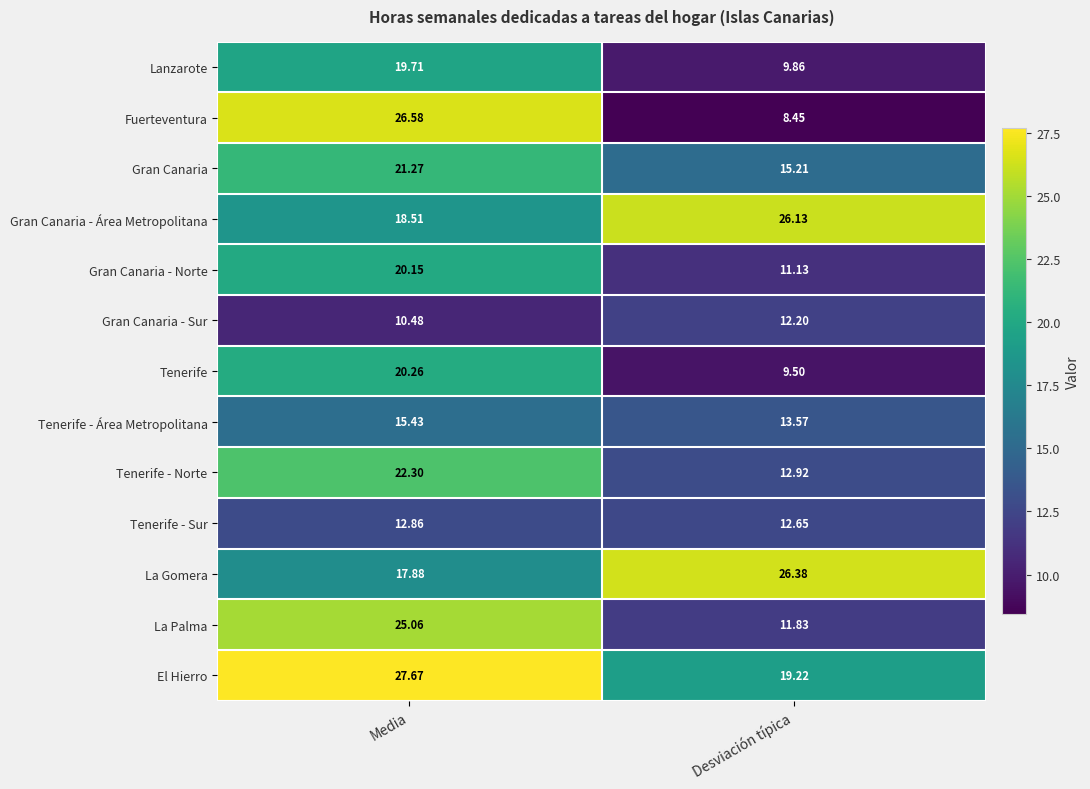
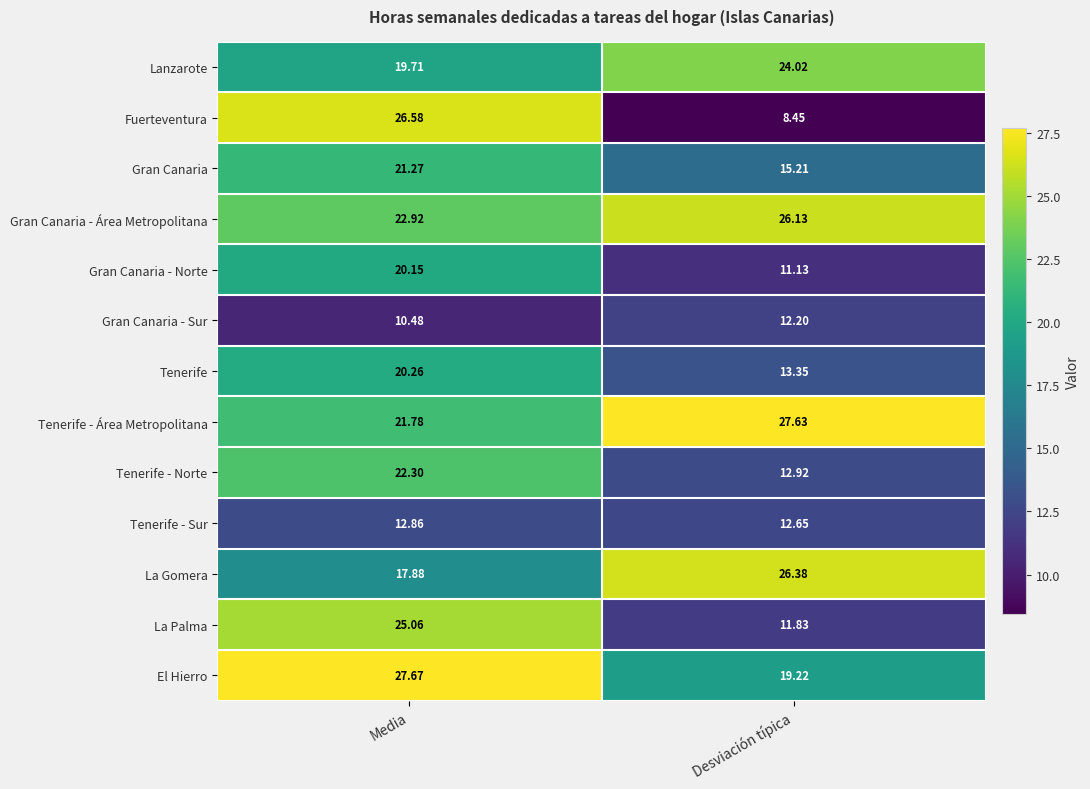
  {
    "Lanzarote": {
      "Media": 19.71,
-     "Desviación típica": 9.86
+     "Desviación típica": 24.02
    },
    "Fuerteventura": {
      "Media": 26.58,
      "Desviación típica": 8.45
    },
    "Gran Canaria": {
      "Media": 21.27,
      "Desviación típica": 15.21
    },
    "Gran Canaria - Área Metropolitana": {
-     "Media": 18.51,
+     "Media": 22.92,
      "Desviación típica": 26.13
    },
    "Gran Canaria - Norte": {
      "Media": 20.15,
      "Desviación típica": 11.13
    },
    "Gran Canaria - Sur": {
      "Media": 10.48,
      "Desviación típica": 12.20
    },
    "Tenerife": {
      "Media": 20.26,
-     "Desviación típica": 9.50
+     "Desviación típica": 13.35
    },
    "Tenerife - Área Metropolitana": {
-     "Media": 15.43,
-     "Desviación típica": 13.57
+     "Media": 21.78,
+     "Desviación típica": 27.63
    },
    "Tenerife - Norte": {
      "Media": 22.30,
      "Desviación típica": 12.92
    },
    "Tenerife - Sur": {
      "Media": 12.86,
      "Desviación típica": 12.65
    },
    "La Gomera": {
      "Media": 17.88,
      "Desviación típica": 26.38
    },
    "La Palma": {
      "Media": 25.06,
      "Desviación típica": 11.83
    },
    "El Hierro": {
      "Media": 27.67,
      "Desviación típica": 19.22
    }
  }
